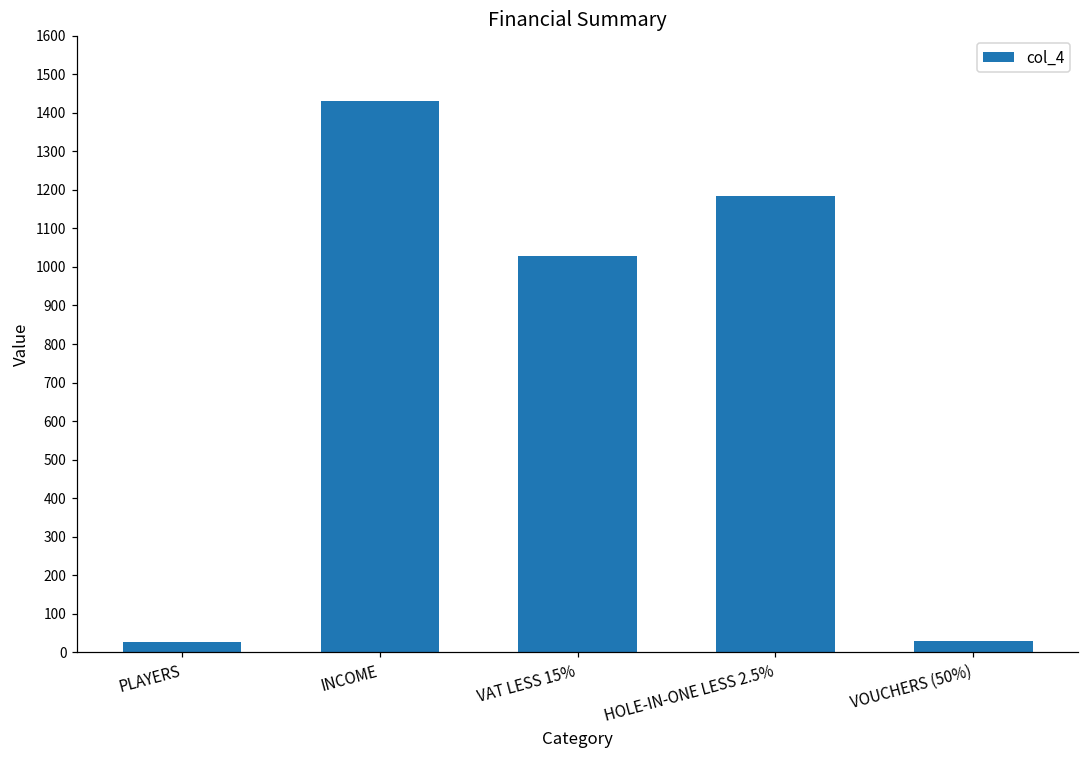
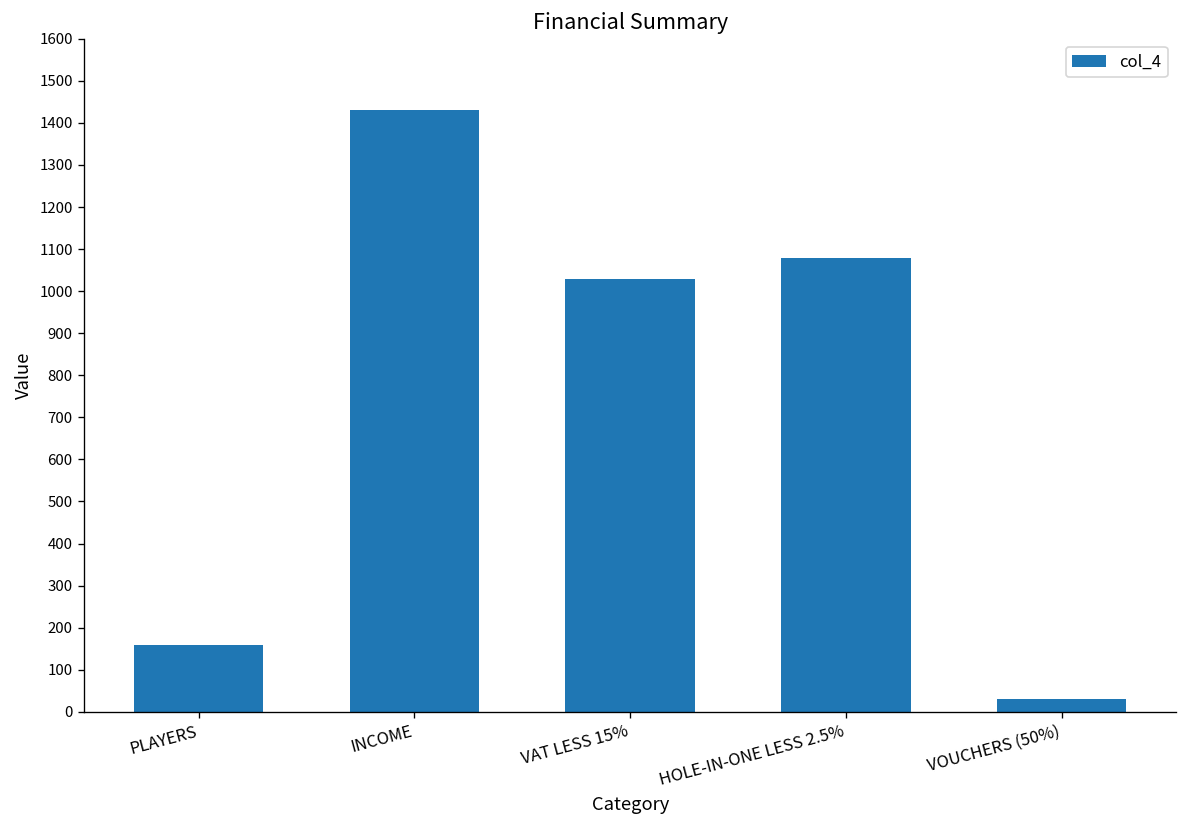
  {
-   "PLAYERS": 30,
+   "PLAYERS": 160,
    "INCOME": 1430,
    "VAT LESS 15%": 1030,
-   "HOLE-IN-ONE LESS 2.5%": 1190,
+   "HOLE-IN-ONE LESS 2.5%": 1080,
    "VOUCHERS (50%)": 30
  }
